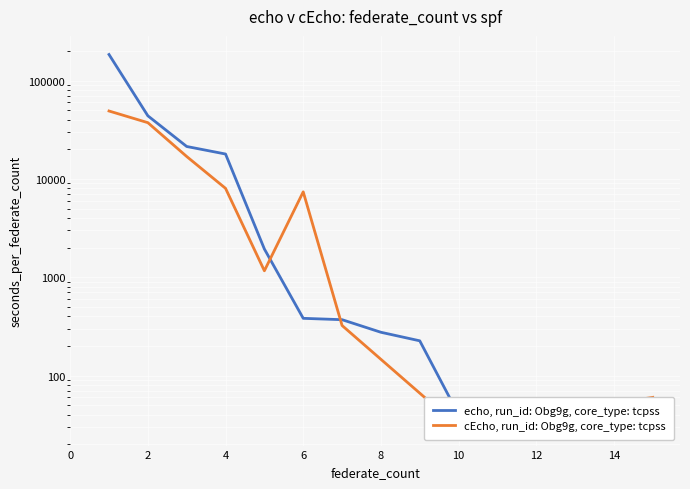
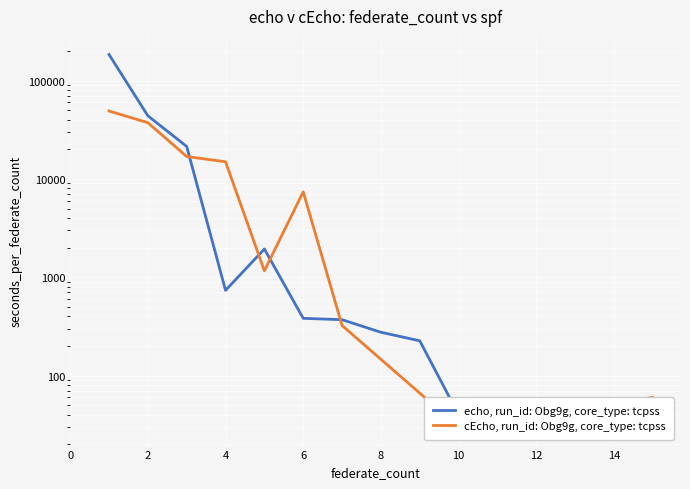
  {
    "echo, run_id: Obg9g, core_type: tcpss": {
      "2": 40000,
-     "4": 18000,
+     "4": 700,
      "6": 380,
      "8": 280
    },
    "cEcho, run_id: Obg9g, core_type: tcpss": {
      "2": 37000,
-     "4": 8000,
+     "4": 15000,
      "6": 7000
    }
  }
